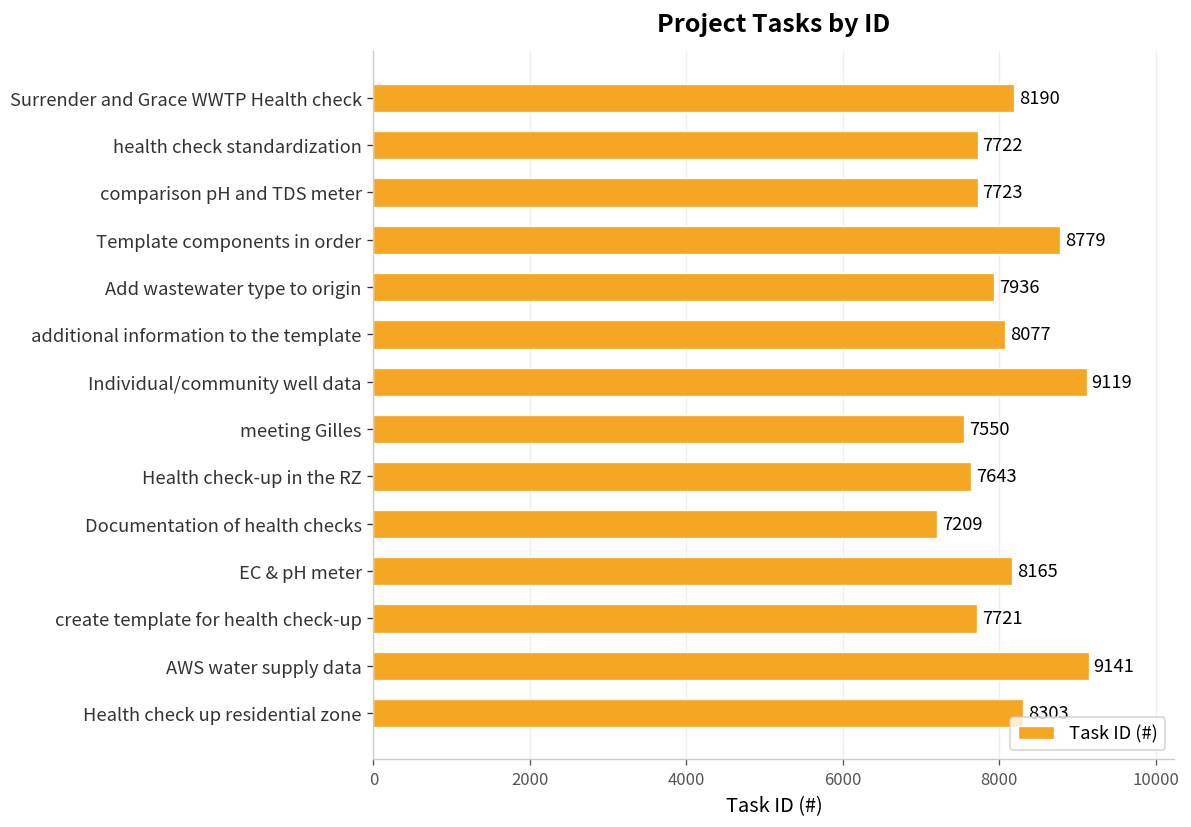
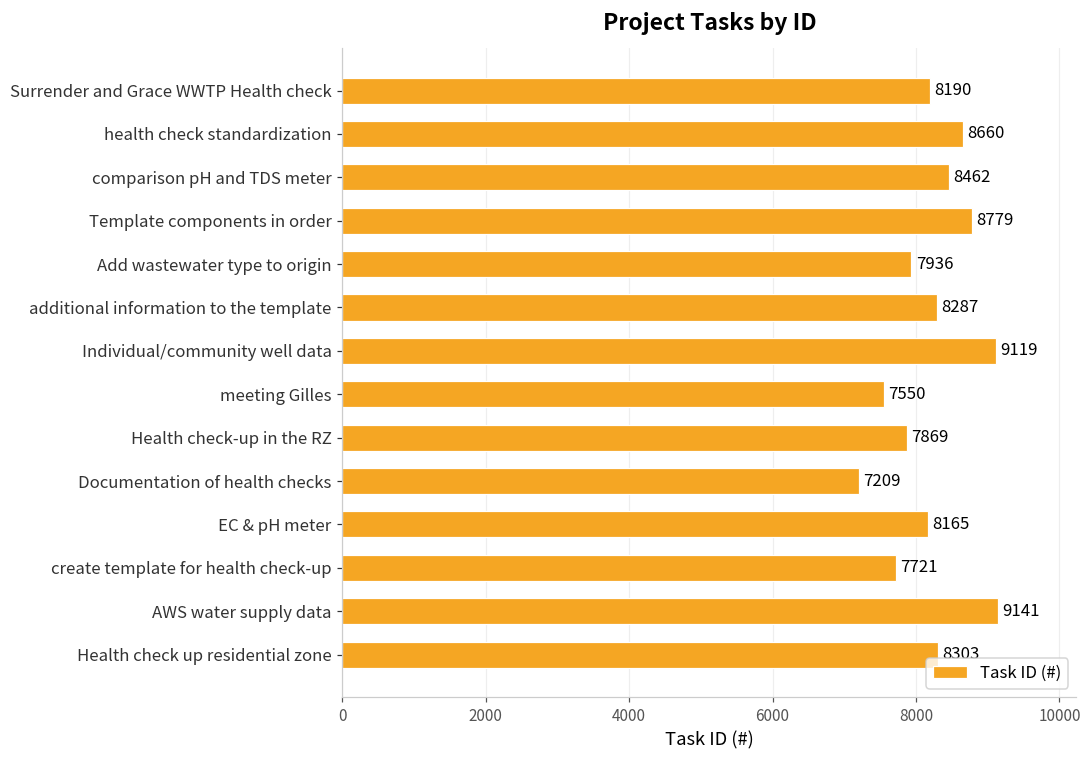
  {
    "Surrender and Grace WWTP Health check": 8190,
-   "health check standardization": 7722,
-   "comparison pH and TDS meter": 7723,
+   "health check standardization": 8660,
+   "comparison pH and TDS meter": 8462,
    "Template components in order": 8779,
    "Add wastewater type to origin": 7936,
-   "additional information to the template": 8077,
+   "additional information to the template": 8287,
    "Individual/community well data": 9119,
    "meeting Gilles": 7550,
-   "Health check-up in the RZ": 7643,
+   "Health check-up in the RZ": 7869,
    "Documentation of health checks": 7209,
    "EC & pH meter": 8165,
    "create template for health check-up": 7721,
    "AWS water supply data": 9141
  }
